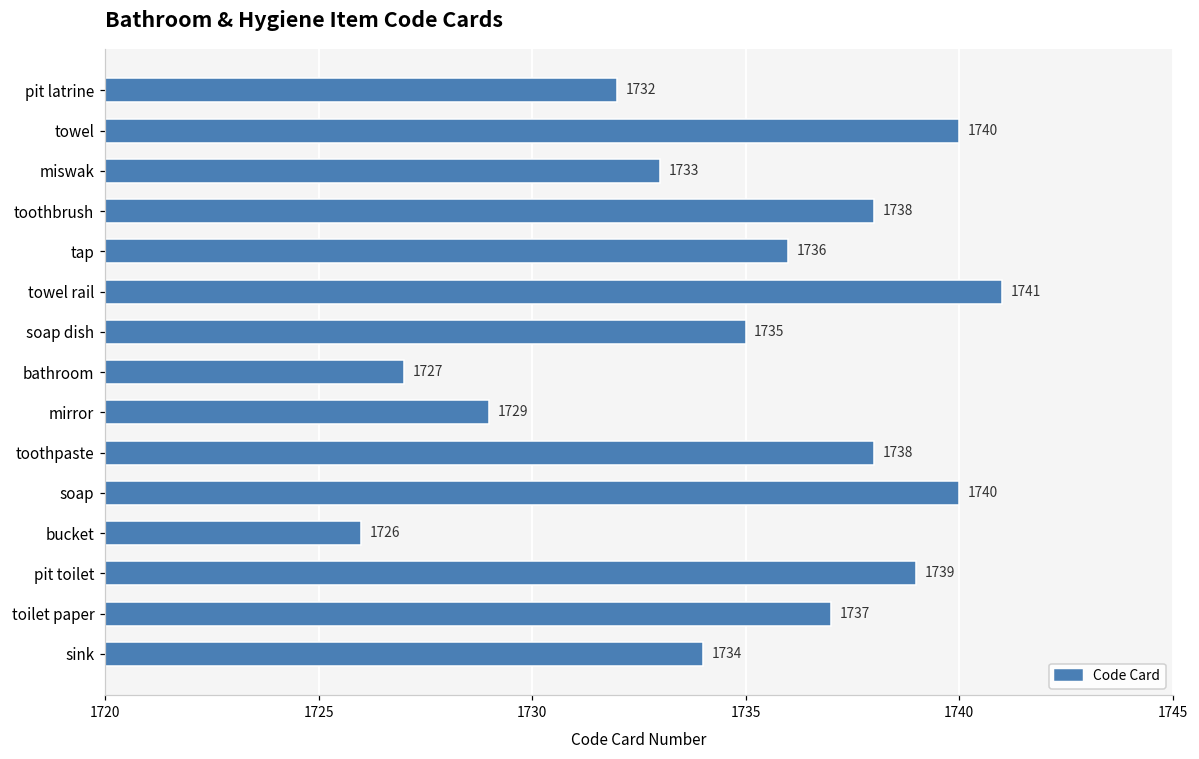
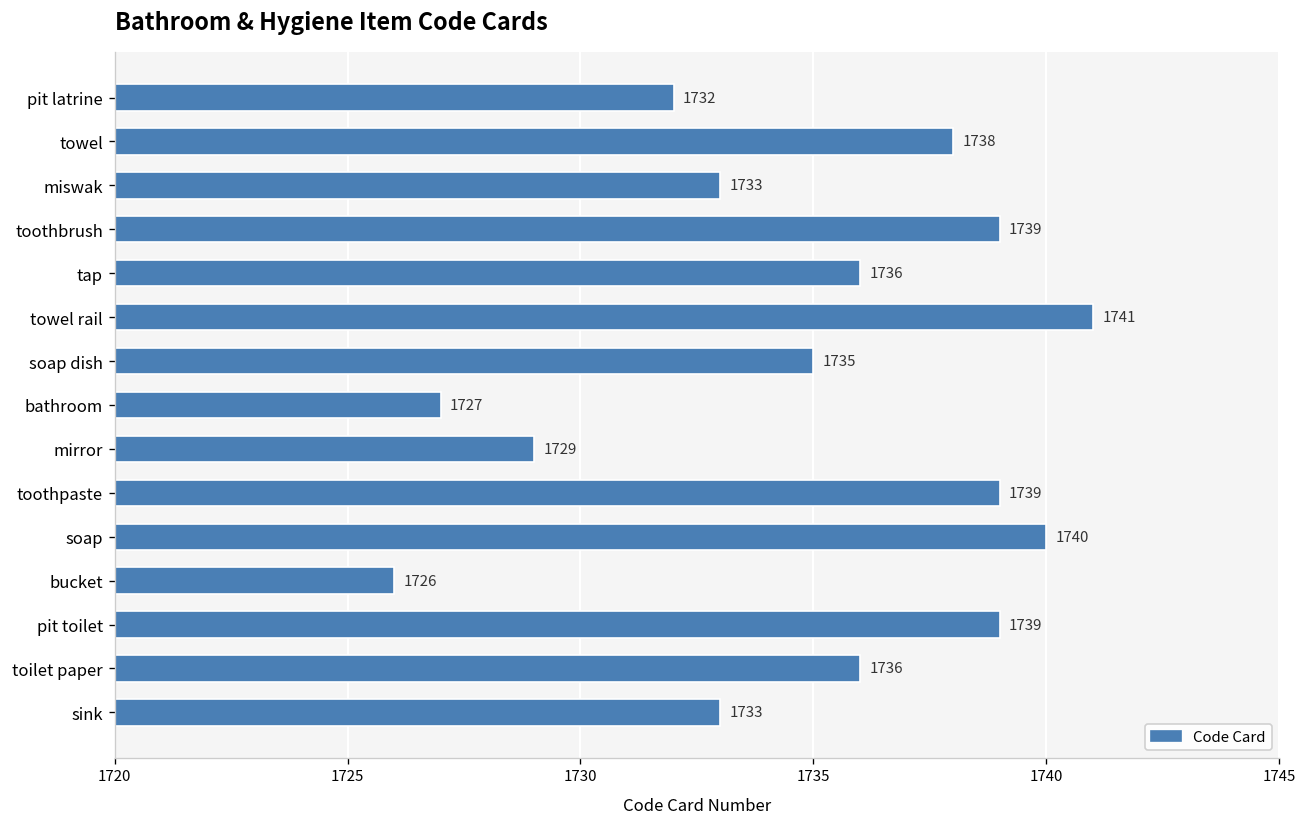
  {
    "pit latrine": 1732,
-   "towel": 1740,
+   "towel": 1738,
    "miswak": 1733,
-   "toothbrush": 1738,
+   "toothbrush": 1739,
    "tap": 1736,
    "towel rail": 1741,
    "soap dish": 1735,
    "bathroom": 1727,
    "mirror": 1729,
-   "toothpaste": 1738,
+   "toothpaste": 1739,
    "soap": 1740,
    "bucket": 1726,
    "pit toilet": 1739,
-   "toilet paper": 1737,
-   "sink": 1734
+   "toilet paper": 1736,
+   "sink": 1733
  }
